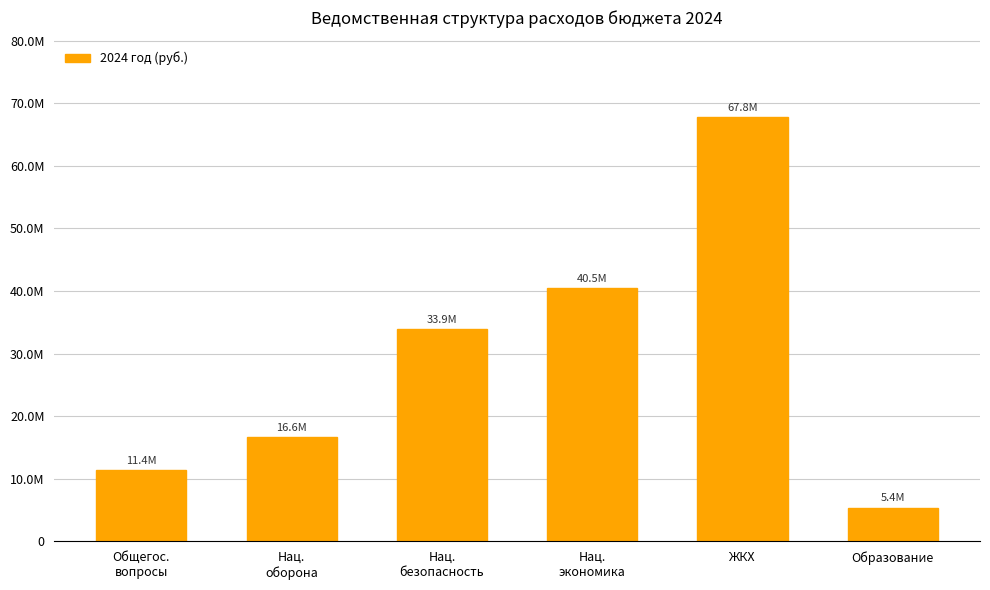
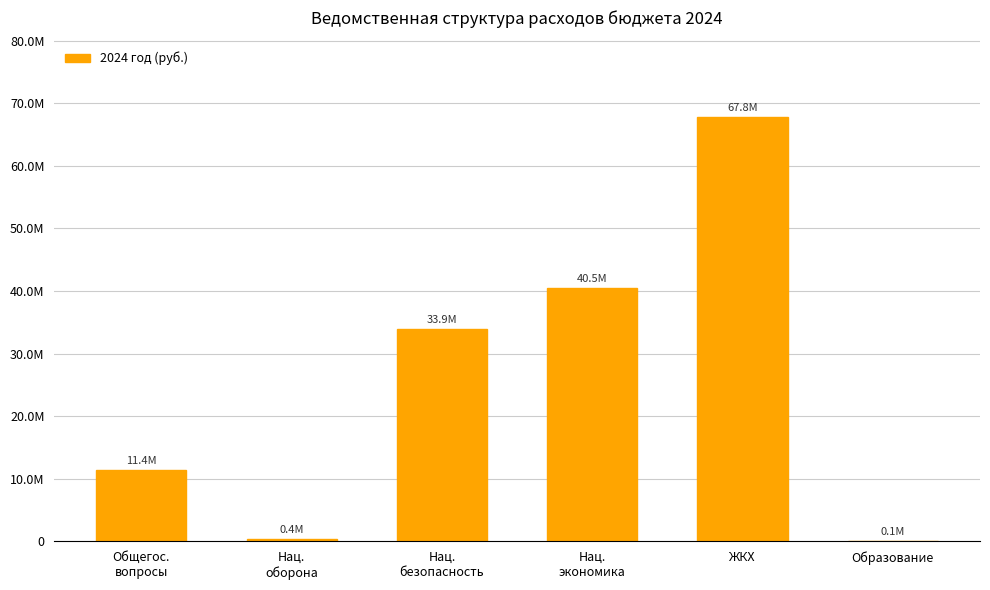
  {
    "Общегос. вопросы": "11.4M",
-   "Нац. оборона": "16.6M",
+   "Нац. оборона": "0.4M",
    "Нац. безопасность": "33.9M",
    "Нац. экономика": "40.5M",
    "ЖКХ": "67.8M",
-   "Образование": "5.4M"
+   "Образование": "0.1M"
  }
